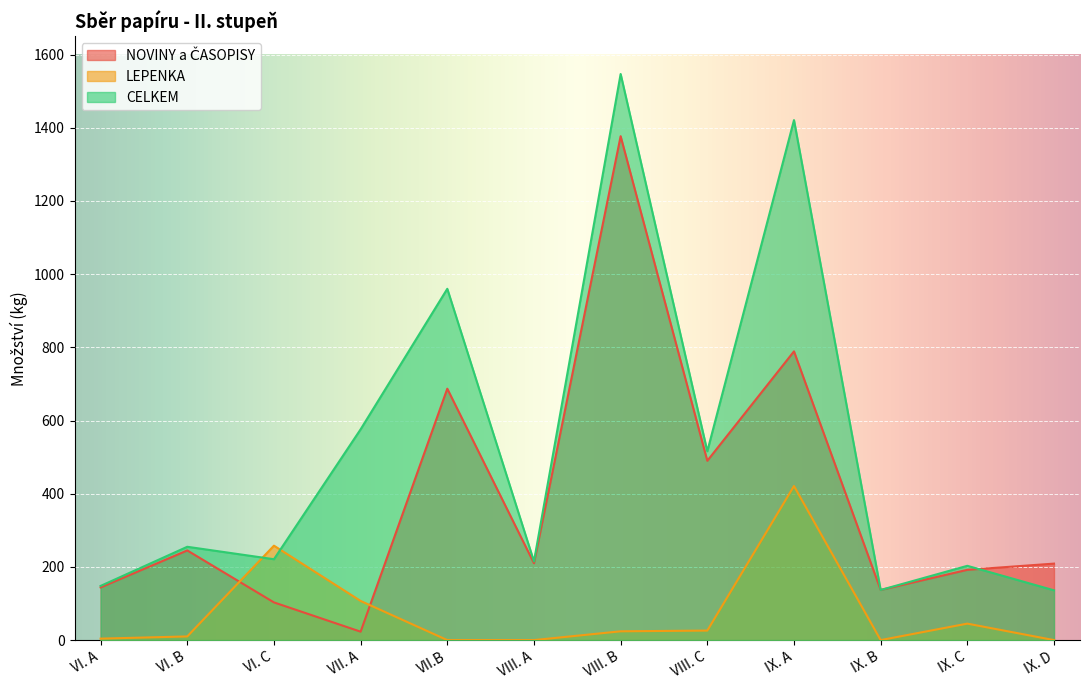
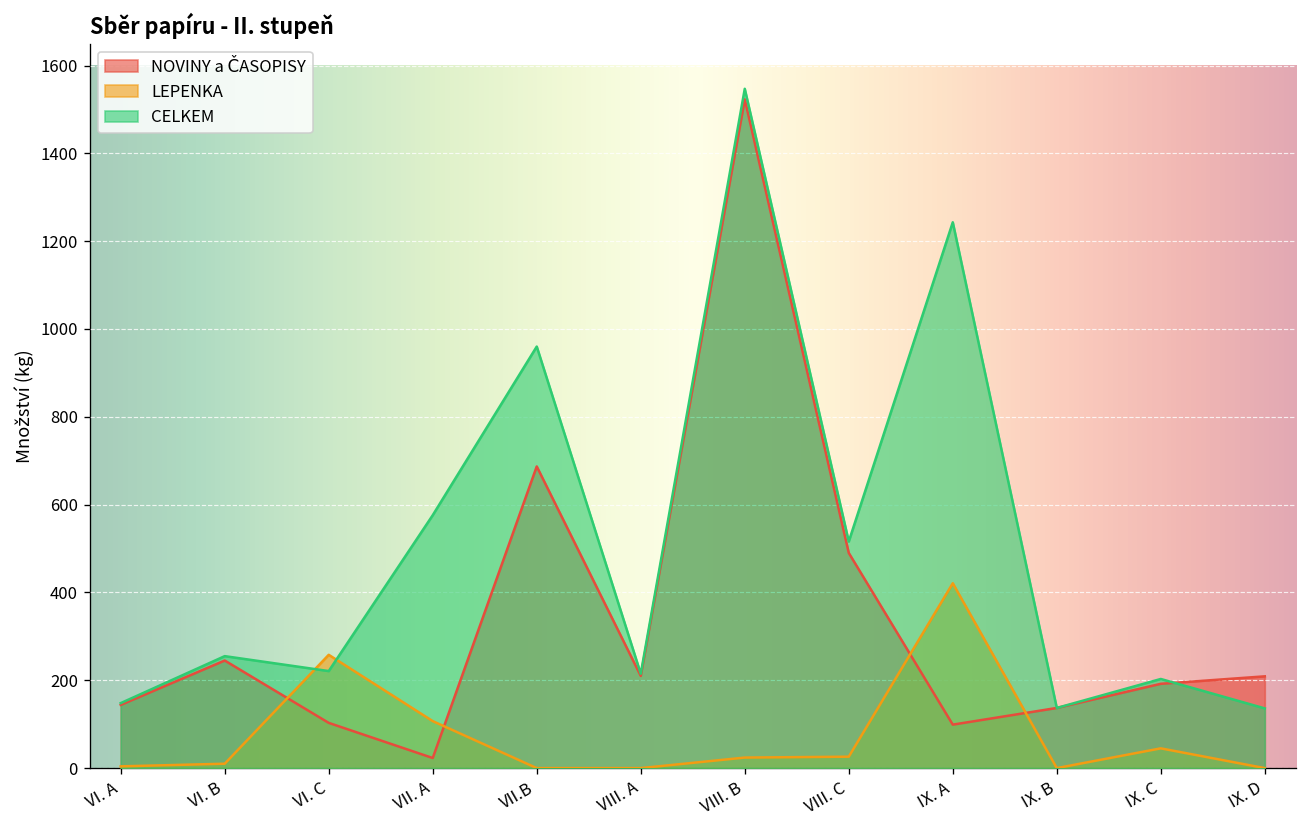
  {
    "NOVINY a ČASOPISY": {
      "VI. B": 250,
      "VI. C": 100,
      "VII. A": 20,
      "VII.B": 690,
-     "VIII. B": 1380,
+     "VIII. B": 1520,
      "VIII. C": 490,
-     "IX. A": 790,
+     "IX. A": 100,
      "IX. C": 190,
      "IX. D": 210
    },
    "LEPENKA": {
      "VI. A": 0,
      "VI. B": 10,
      "VI. C": 260,
      "VII. A": 110,
      "VII.B": 0,
      "VIII. A": 0,
      "VIII. B": 20,
      "VIII. C": 30,
      "IX. A": 420,
      "IX. B": 0,
      "IX. C": 50,
      "IX. D": 0
    },
    "CELKEM": {
      "VI. B": 260,
      "VI. C": 220,
      "VII. A": 580,
      "VII.B": 960,
      "VIII. B": 1550,
      "VIII. C": 520,
-     "IX. A": 1420,
+     "IX. A": 1240,
      "IX. C": 200,
      "IX. D": 140
    }
  }
